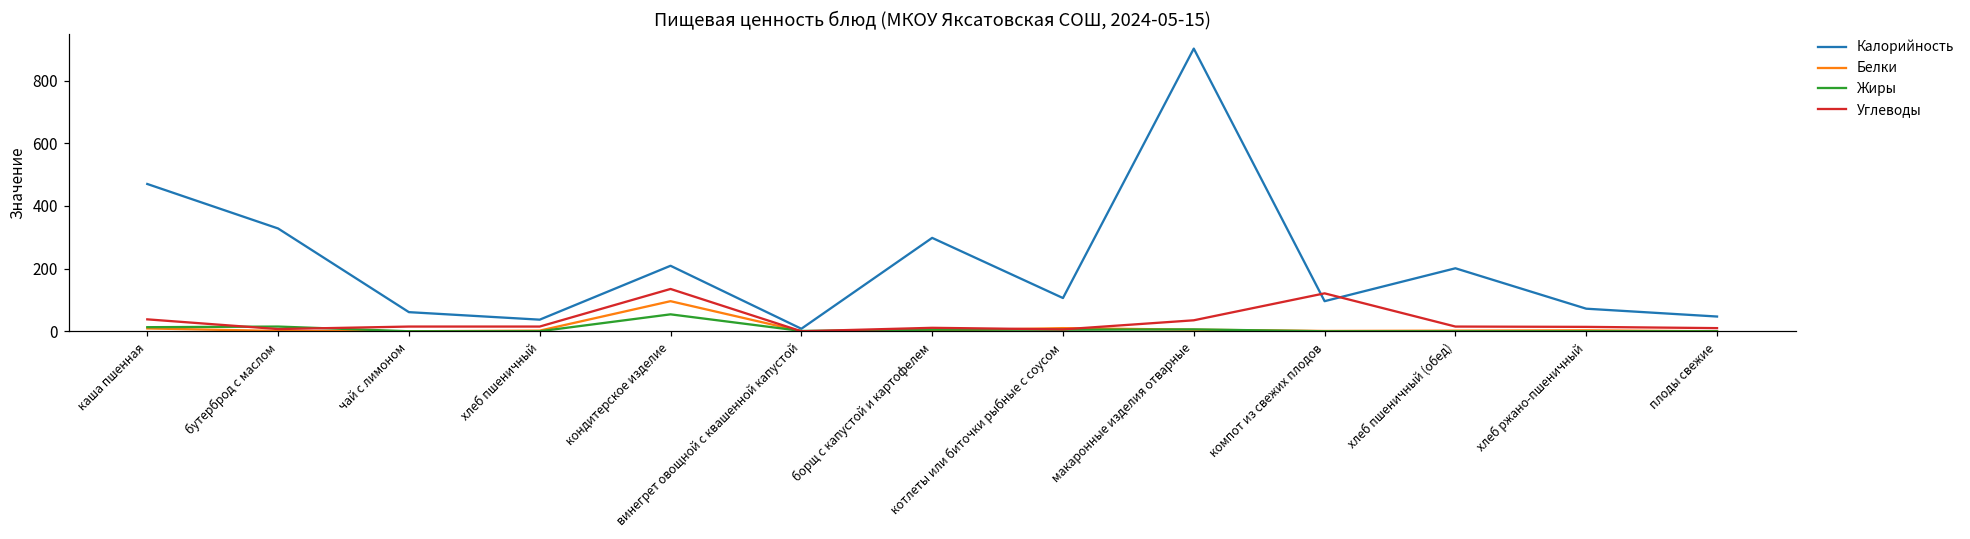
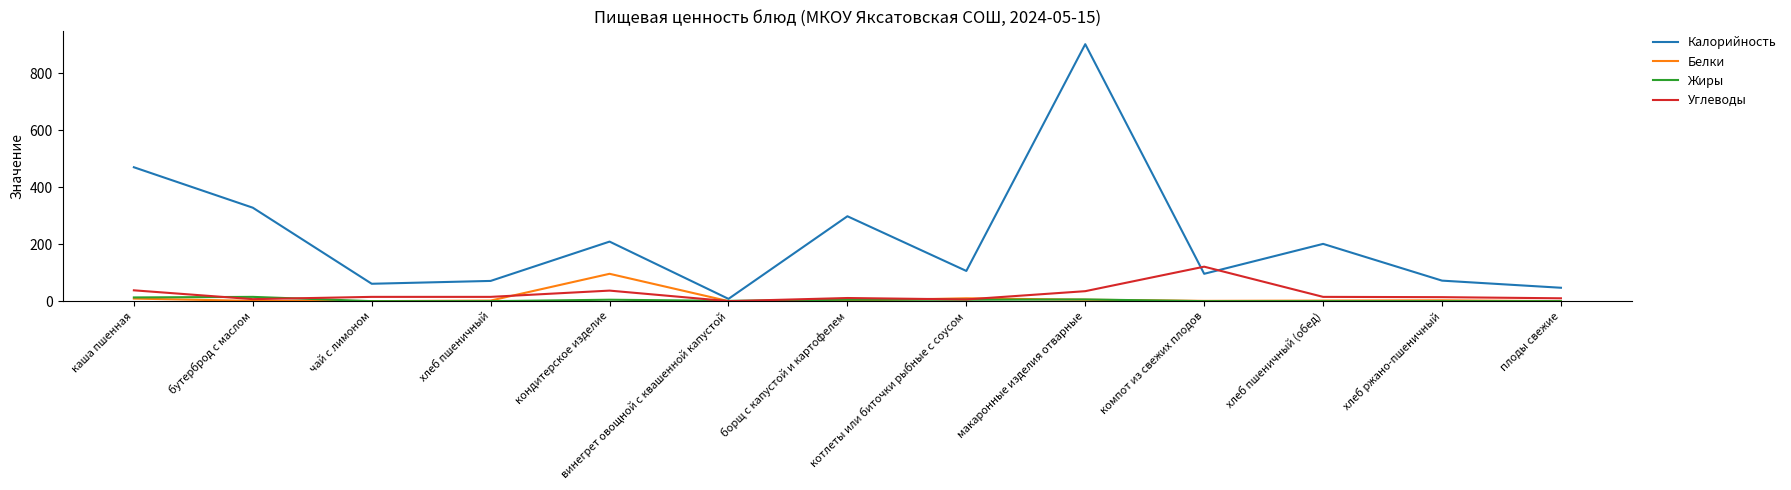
  {
    "Калорийность": {
      "каша пшенная": 470,
      "бутерброд с маслом": 330,
      "чай с лимоном": 60,
-     "хлеб пшеничный": 40,
+     "хлеб пшеничный": 70,
      "кондитерское изделие": 210,
      "борщ с капустой и картофелем": 300,
      "котлеты или биточки рыбные с соусом": 110,
      "макаронные изделия отварные": 900,
      "компот из свежих плодов": 100,
      "хлеб пшеничный (обед)": 200,
      "хлеб ржано-пшеничный": 70,
      "плоды свежие": 50
    },
    "Белки": {
      "кондитерское изделие": 100
    },
    "Жиры": {
-     "кондитерское изделие": 50
+     "кондитерское изделие": 10
    },
    "Углеводы": {
      "каша пшенная": 40,
      "чай с лимоном": 20,
      "хлеб пшеничный": 20,
-     "кондитерское изделие": 140,
+     "кондитерское изделие": 40,
      "макаронные изделия отварные": 40,
      "компот из свежих плодов": 120,
      "хлеб пшеничный (обед)": 20,
      "хлеб ржано-пшеничный": 10,
      "плоды свежие": 10
    }
  }
